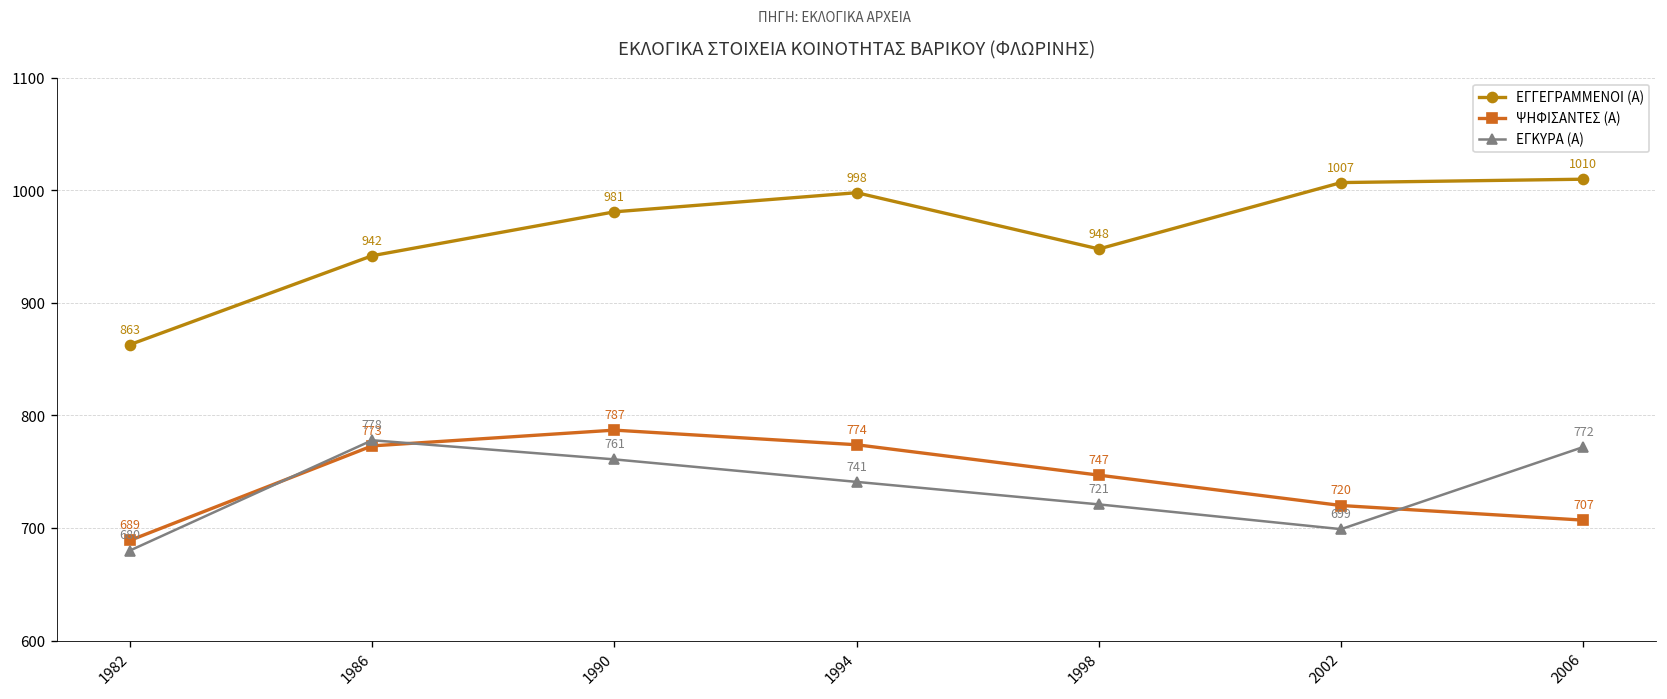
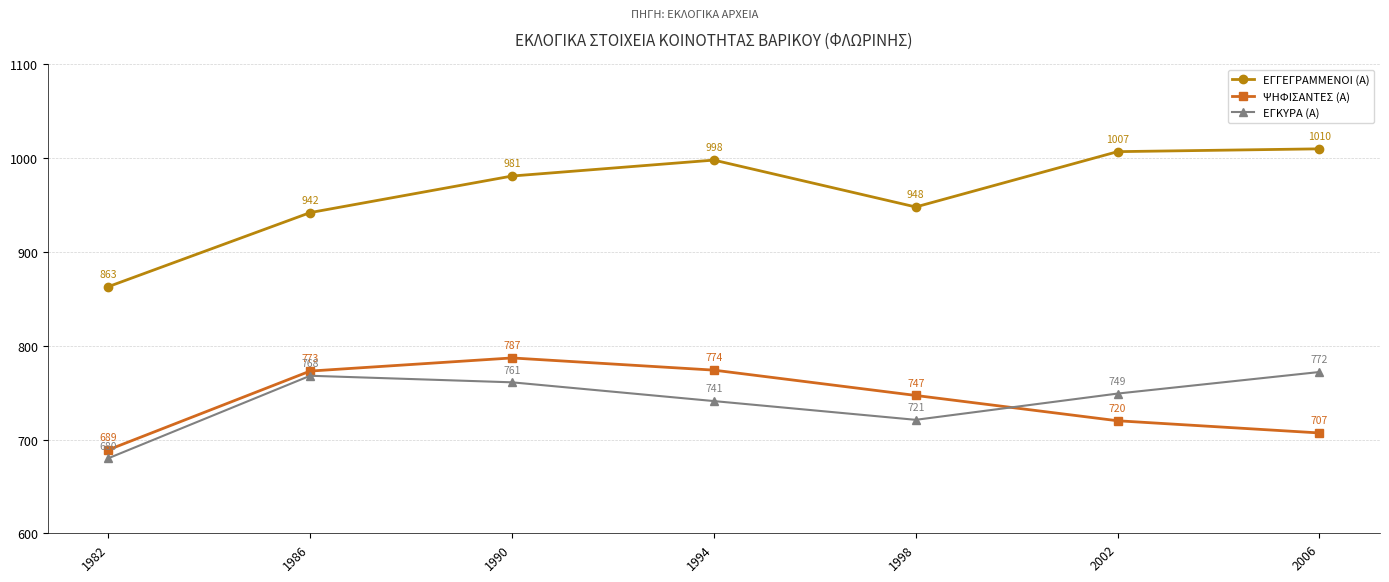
  {
    "ΕΓΚΥΡΑ (Α)": {
-     "1986": 778,
+     "1986": 768,
      "1990": 761,
      "1994": 741,
      "1998": 721,
-     "2002": 699,
+     "2002": 749,
      "2006": 772
    }
  }
